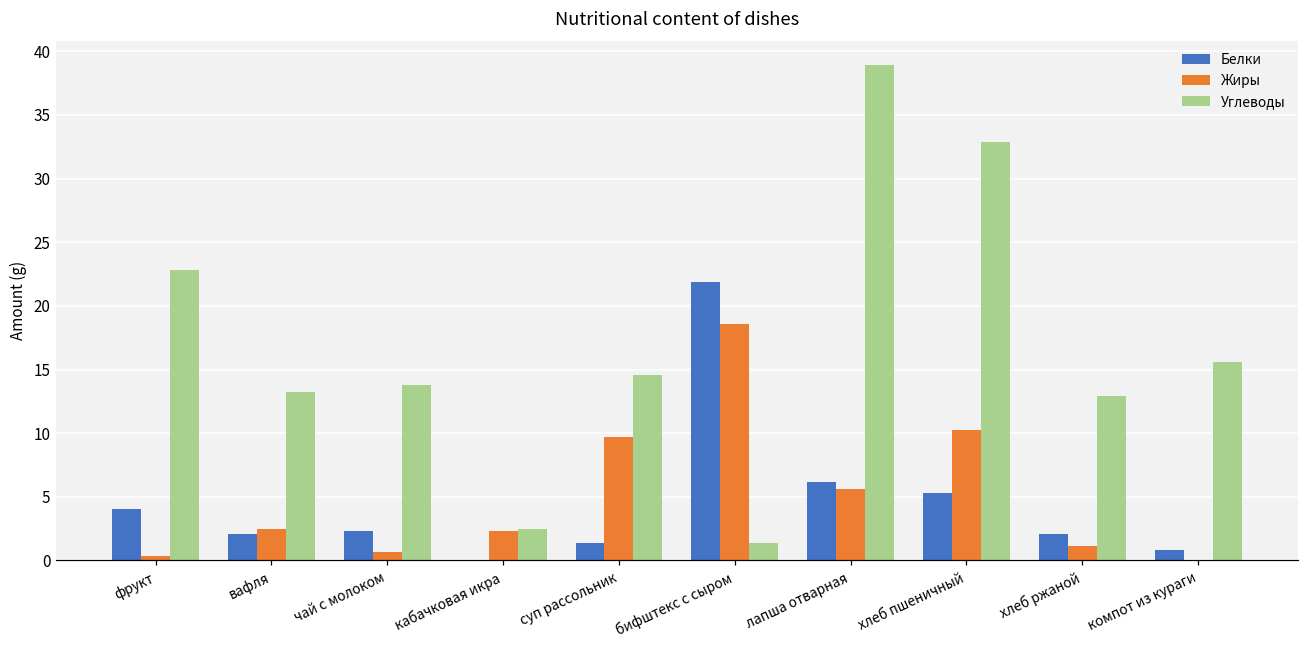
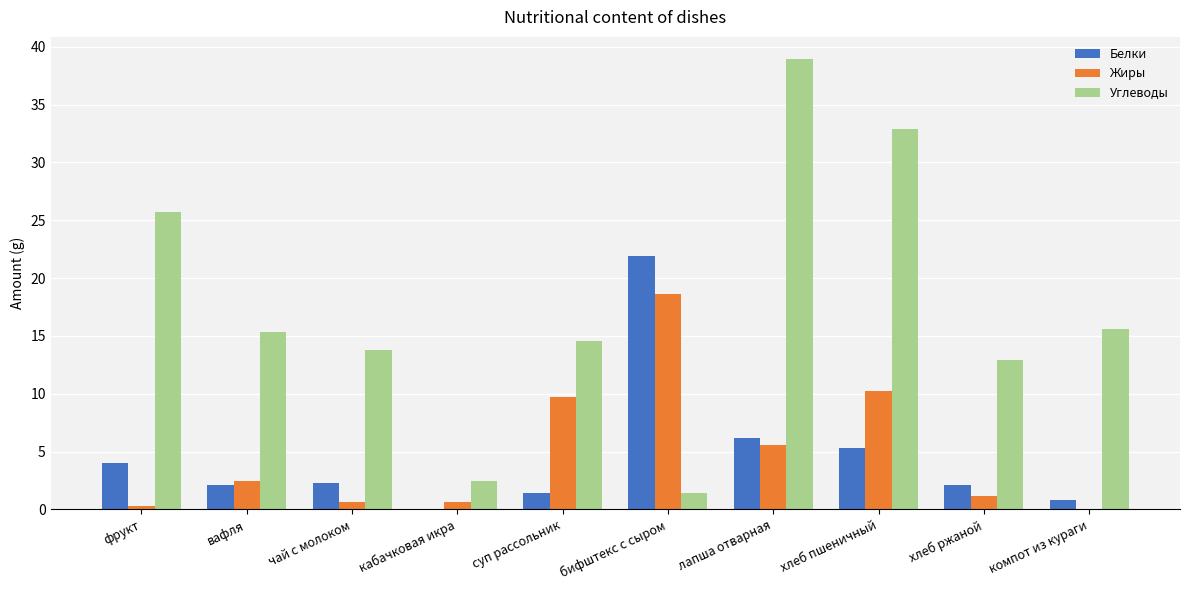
  {
    "Белки": {
      "фрукт": 4.0,
      "вафля": 2.1,
      "чай с молоком": 2.3,
      "суп рассольник": 1.4,
      "бифштекс с сыром": 21.9,
      "лапша отварная": 6.2,
      "хлеб пшеничный": 5.3,
      "хлеб ржаной": 2.1,
      "компот из кураги": 0.8
    },
    "Жиры": {
      "фрукт": 0.3,
      "вафля": 2.5,
      "чай с молоком": 0.7,
-     "кабачковая икра": 2.3,
+     "кабачковая икра": 0.6,
      "суп рассольник": 9.7,
      "бифштекс с сыром": 18.6,
      "лапша отварная": 5.6,
      "хлеб пшеничный": 10.2,
      "хлеб ржаной": 1.2,
      "компот из кураги": 0.0
    },
    "Углеводы": {
-     "фрукт": 22.8,
-     "вафля": 13.3,
+     "фрукт": 25.7,
+     "вафля": 15.4,
      "чай с молоком": 13.8,
      "кабачковая икра": 2.5,
      "суп рассольник": 14.6,
      "бифштекс с сыром": 1.4,
      "лапша отварная": 38.9,
      "хлеб пшеничный": 32.9,
      "хлеб ржаной": 12.9,
      "компот из кураги": 15.6
    }
  }
